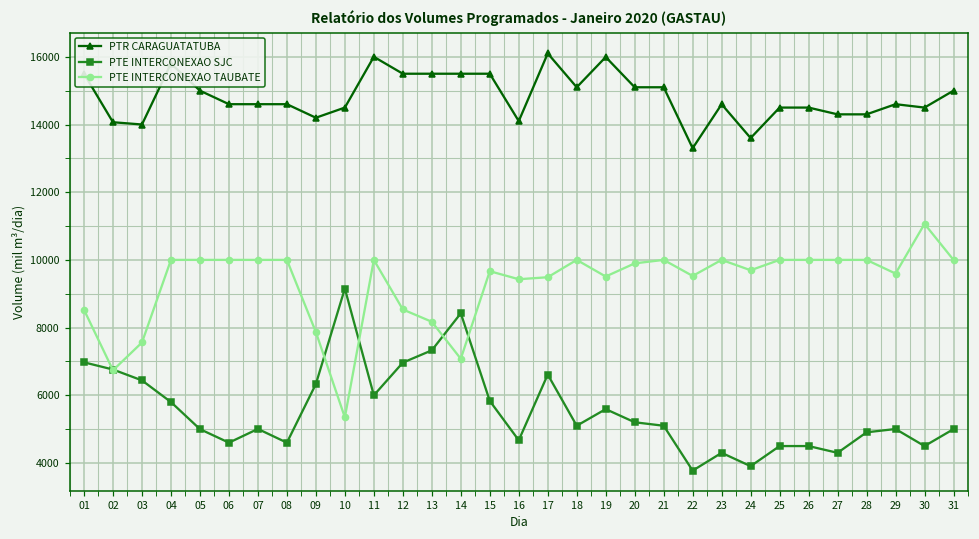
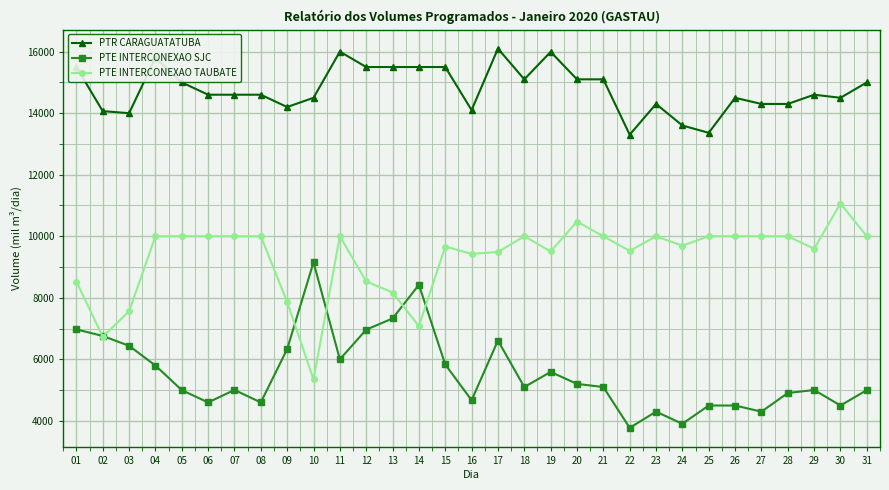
  {
    "PTR CARAGUATATUBA": {
      "02": 14100,
      "03": 14000,
      "05": 15000,
      "06": 14600,
      "07": 14600,
      "08": 14600,
      "09": 14200,
      "10": 14500,
      "11": 16000,
      "12": 15500,
      "13": 15500,
      "14": 15500,
      "15": 15500,
      "16": 14100,
      "17": 16100,
      "18": 15100,
      "19": 16000,
      "20": 15100,
      "21": 15100,
      "22": 13300,
-     "23": 14600,
+     "23": 14300,
      "24": 13600,
-     "25": 14500,
+     "25": 13400,
      "26": 14500,
      "27": 14300,
      "28": 14300,
      "29": 14600,
      "30": 14500,
      "31": 15000
    },
    "PTE INTERCONEXAO SJC": {
      "01": 7000,
      "03": 6400,
      "04": 5800,
      "05": 5000,
      "06": 4600,
      "07": 5000,
      "08": 4600,
      "09": 6300,
      "10": 9200,
      "11": 6000,
      "12": 7000,
      "13": 7300,
      "14": 8400,
      "15": 5800,
      "16": 4700,
      "17": 6600,
      "18": 5100,
      "19": 5600,
      "20": 5200,
      "21": 5100,
      "22": 3800,
      "23": 4300,
      "24": 3900,
      "25": 4500,
      "26": 4500,
      "27": 4300,
      "28": 4900,
      "29": 5000,
      "30": 4500,
      "31": 5000
    },
    "PTE INTERCONEXAO TAUBATE": {
      "01": 8500,
      "03": 7600,
      "04": 10000,
      "05": 10000,
      "06": 10000,
      "07": 10000,
      "08": 10000,
      "09": 7900,
      "10": 5300,
      "11": 10000,
      "12": 8500,
      "13": 8200,
      "14": 7100,
      "15": 9700,
      "16": 9400,
      "17": 9500,
      "18": 10000,
      "19": 9500,
-     "20": 9900,
+     "20": 10500,
      "21": 10000,
      "22": 9500,
      "23": 10000,
      "24": 9700,
      "25": 10000,
      "26": 10000,
      "27": 10000,
      "28": 10000,
      "29": 9600,
      "30": 11100,
      "31": 10000
    }
  }
